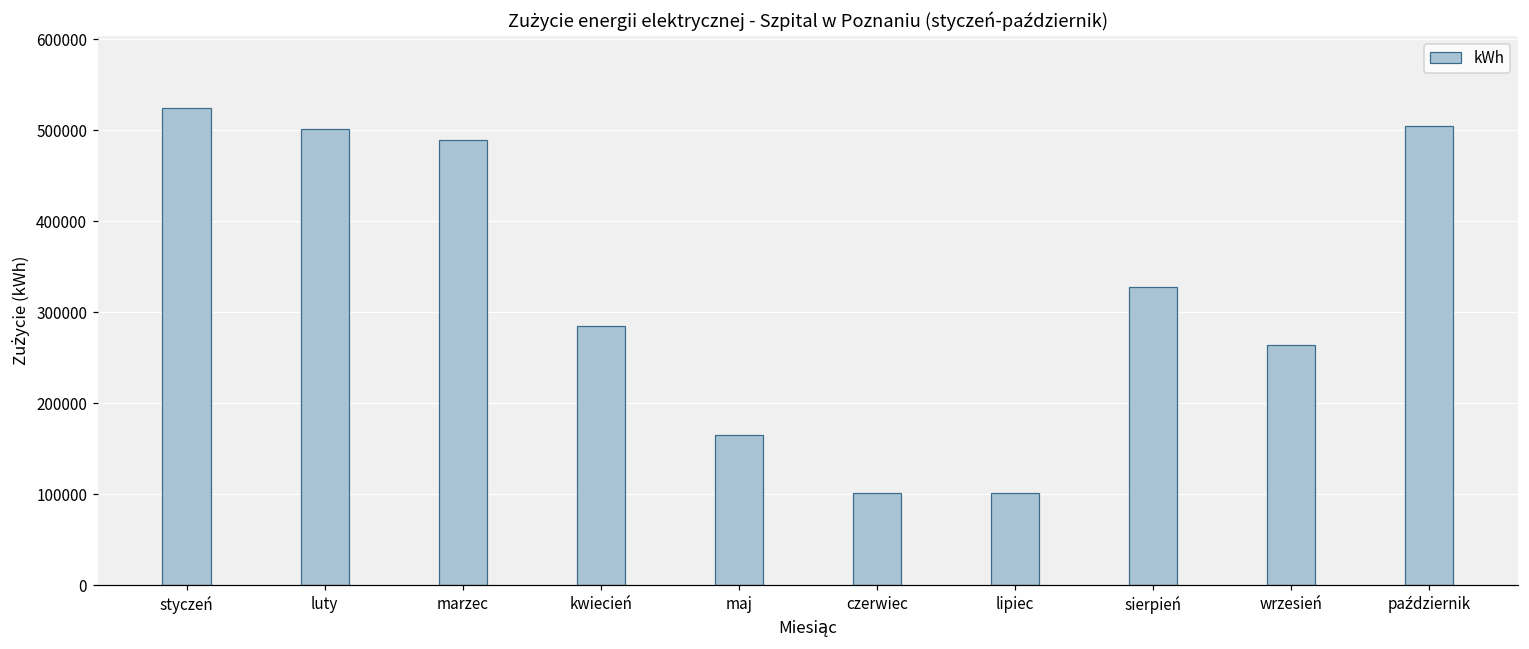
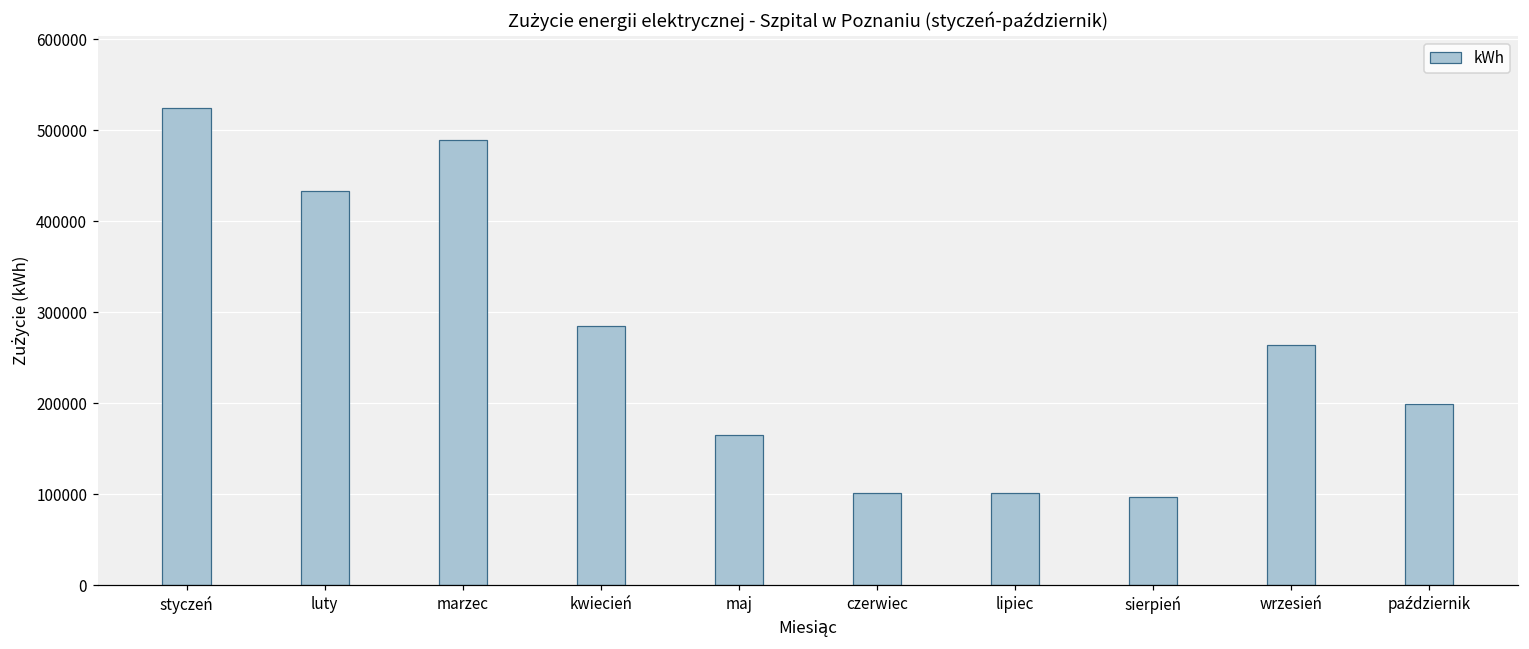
  {
    "styczeń": 520000,
-   "luty": 500000,
+   "luty": 430000,
    "marzec": 490000,
    "kwiecień": 290000,
    "maj": 170000,
    "czerwiec": 100000,
    "lipiec": 100000,
-   "sierpień": 330000,
+   "sierpień": 100000,
    "wrzesień": 260000,
-   "październik": 500000
+   "październik": 200000
  }
